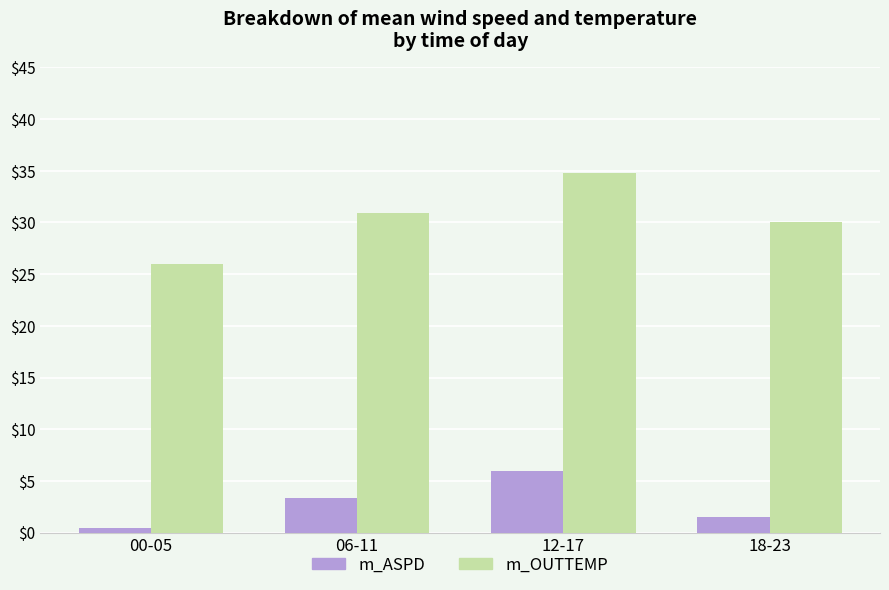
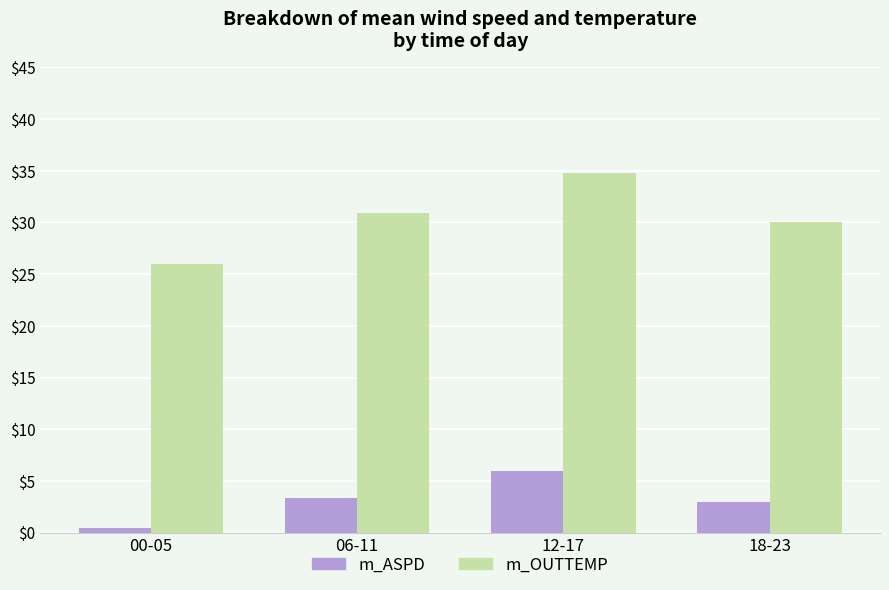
  {
    "m_ASPD": {
      "00-05": "$0.5",
      "06-11": "$3.4",
      "12-17": "$6.0",
-     "18-23": "$1.5"
+     "18-23": "$2.9"
    },
    "m_OUTTEMP": {
      "00-05": "$26.0",
      "06-11": "$30.9",
      "12-17": "$34.8",
      "18-23": "$30.0"
    }
  }
